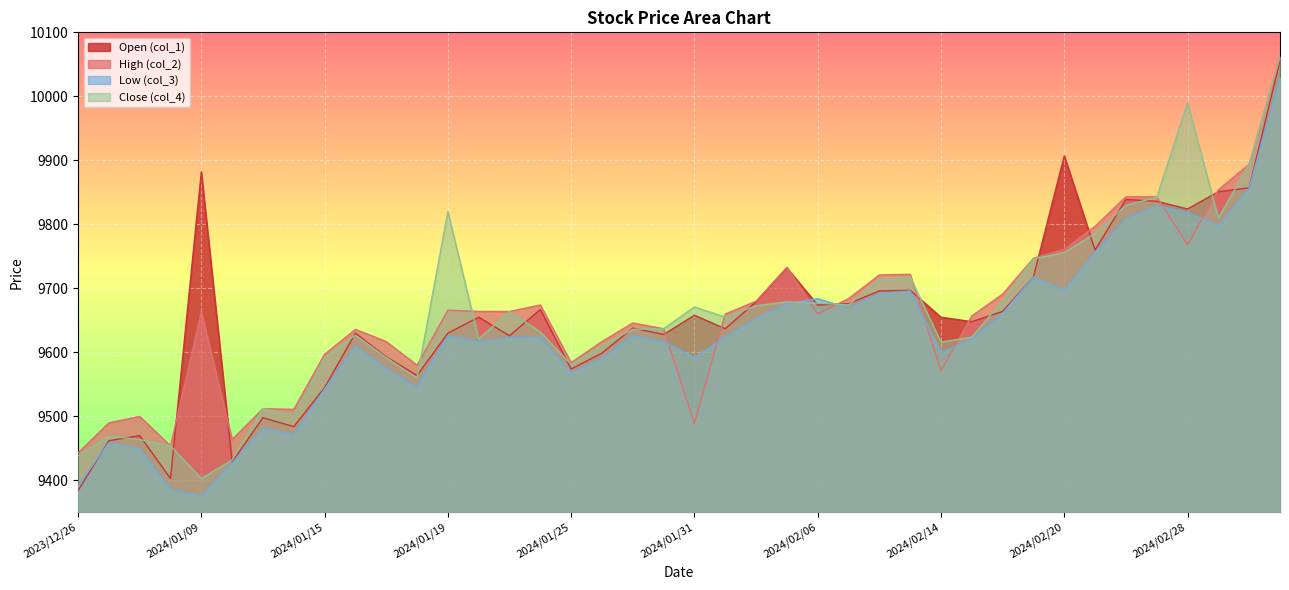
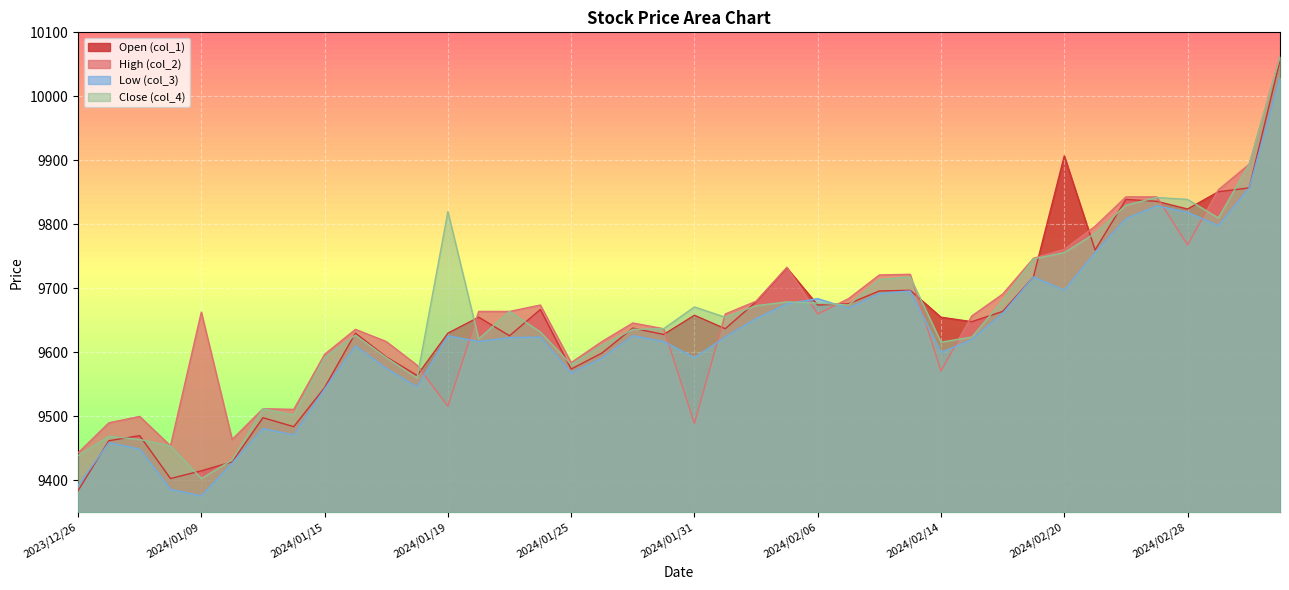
  {
    "Open (col_1)": {
      "2023/12/26": 9380,
-     "2024/01/09": 9880,
+     "2024/01/09": 9420,
      "2024/01/19": 9630,
      "2024/01/25": 9570,
      "2024/01/31": 9660,
      "2024/02/14": 9660,
      "2024/02/20": 9910,
      "2024/02/28": 9820
    },
    "High (col_2)": {
      "2023/12/26": 9440,
      "2024/01/09": 9660,
      "2024/01/15": 9600,
-     "2024/01/19": 9670,
+     "2024/01/19": 9520,
      "2024/01/31": 9490,
      "2024/02/06": 9660,
      "2024/02/14": 9570,
      "2024/02/20": 9760,
      "2024/02/28": 9770
    },
    "Low (col_3)": {
      "2023/12/26": 9390,
      "2024/01/09": 9380,
      "2024/01/19": 9630,
      "2024/01/25": 9570,
      "2024/01/31": 9590,
      "2024/02/06": 9680,
      "2024/02/14": 9600,
      "2024/02/20": 9700,
      "2024/02/28": 9820
    },
    "Close (col_4)": {
      "2023/12/26": 9440,
      "2024/01/09": 9400,
      "2024/01/15": 9590,
      "2024/01/19": 9820,
      "2024/01/31": 9670,
      "2024/02/14": 9620,
      "2024/02/20": 9760,
-     "2024/02/28": 9990
+     "2024/02/28": 9840
    }
  }
